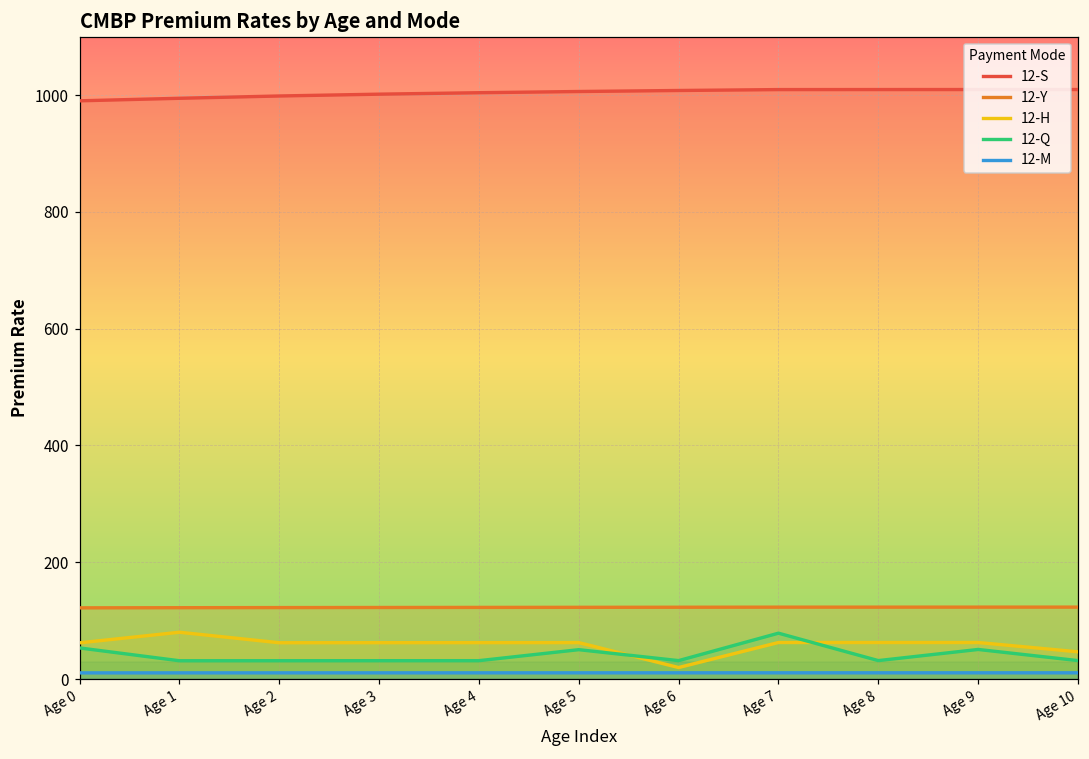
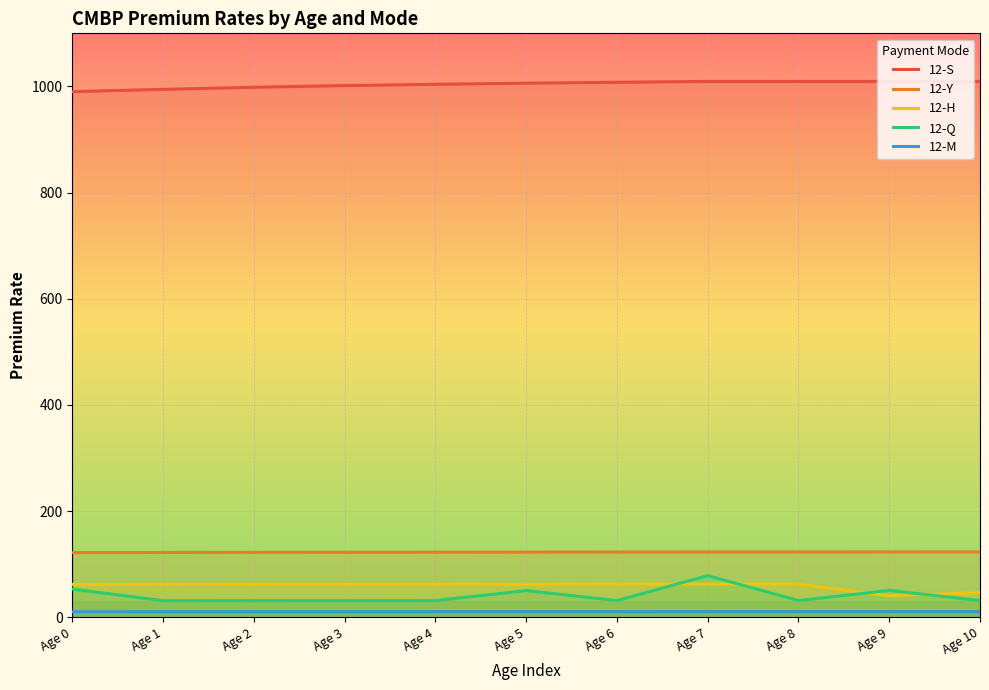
  {
    "12-H": {
      "Age 0": 60,
-     "Age 1": 80,
+     "Age 1": 60,
      "Age 2": 60,
      "Age 3": 60,
      "Age 4": 60,
      "Age 5": 60,
-     "Age 6": 20,
+     "Age 6": 60,
      "Age 7": 60,
      "Age 8": 60,
-     "Age 9": 60,
+     "Age 9": 40,
      "Age 10": 50
    },
    "12-Q": {
      "Age 0": 50,
      "Age 1": 30,
      "Age 2": 30,
      "Age 3": 30,
      "Age 4": 30,
      "Age 5": 50,
      "Age 6": 30,
      "Age 7": 80,
      "Age 8": 30,
      "Age 9": 50,
      "Age 10": 30
    },
    "12-M": {
      "Age 0": 10,
      "Age 1": 10,
      "Age 2": 10,
      "Age 3": 10,
      "Age 4": 10,
      "Age 5": 10,
      "Age 6": 10,
      "Age 7": 10,
      "Age 8": 10,
      "Age 9": 10,
      "Age 10": 10
    }
  }
